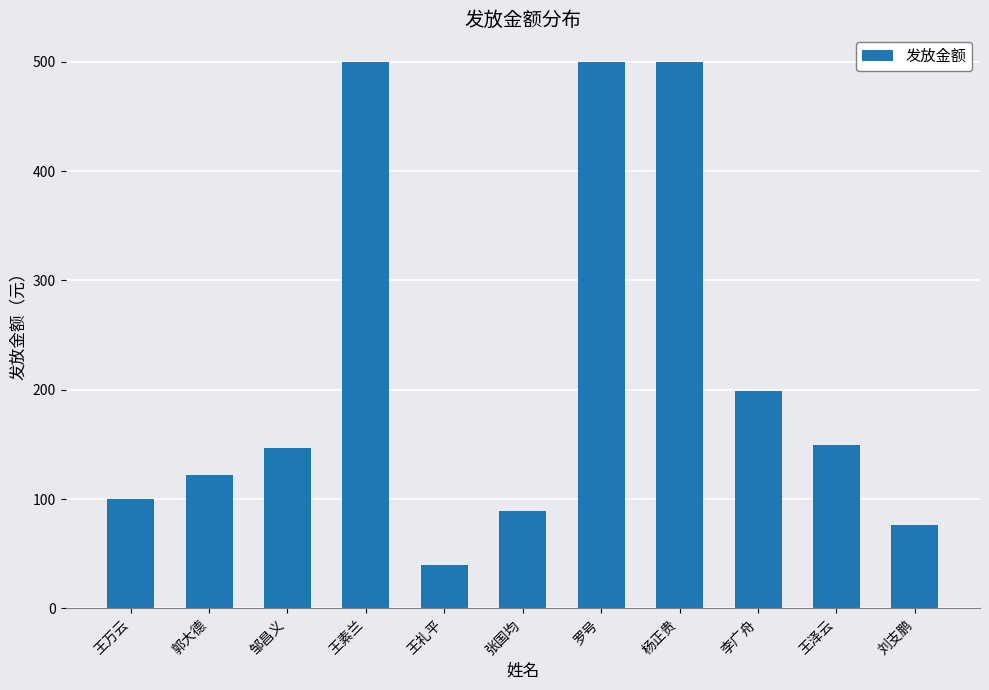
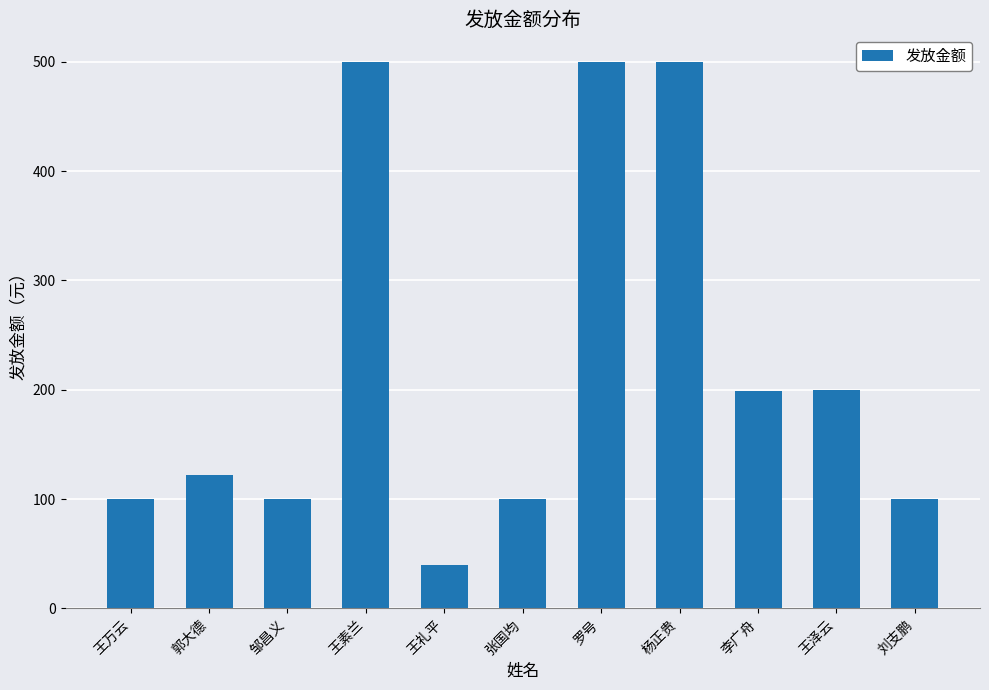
  {
    "王万云": 100,
    "郭大德": 122,
-   "邹昌义": 147,
+   "邹昌义": 100,
    "王素兰": 500,
    "王礼平": 40,
-   "张国均": 89,
+   "张国均": 100,
    "罗号": 500,
    "杨正贵": 500,
    "李广舟": 199,
-   "王泽云": 149,
-   "刘支鹏": 76
+   "王泽云": 200,
+   "刘支鹏": 100
  }
